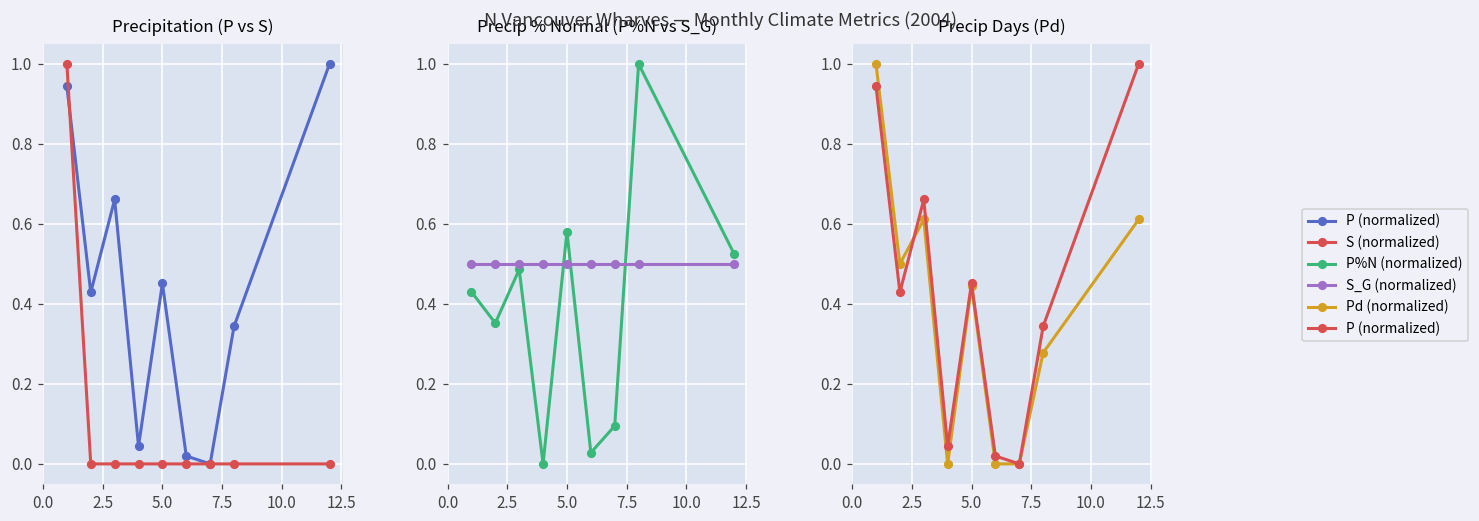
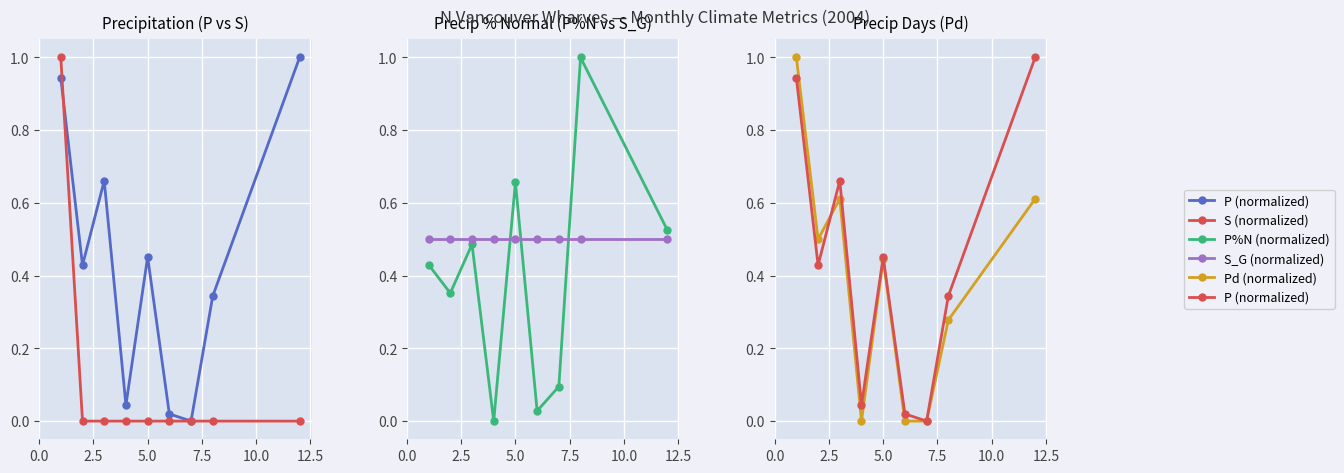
  {
    "Precipitation (P vs S)": {
      "S (normalized)": {
        "5.0": 0.00
      }
    },
    "Precip % Normal (P%N vs S_G)": {
      "P%N (normalized)": {
-       "5.0": 0.58
+       "5.0": 0.66
      },
      "S_G (normalized)": {
        "5.0": 0.50
      }
    }
  }
